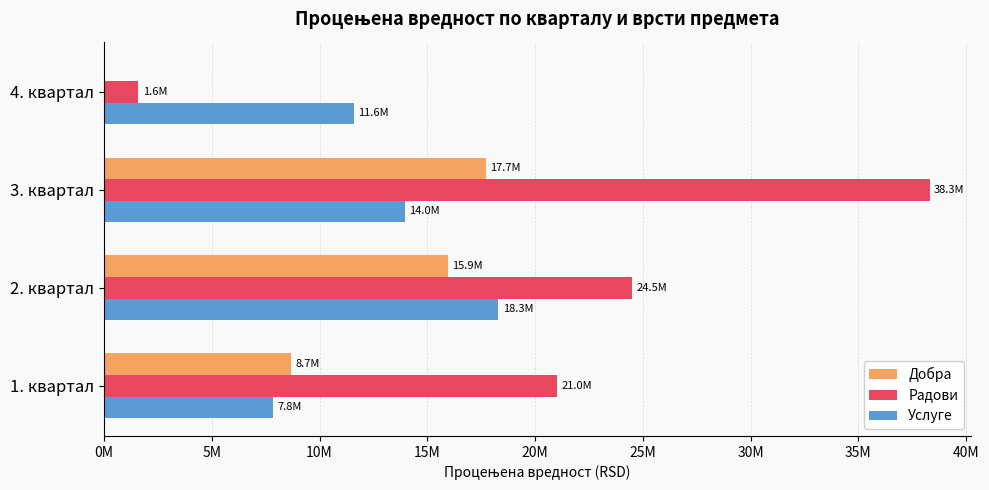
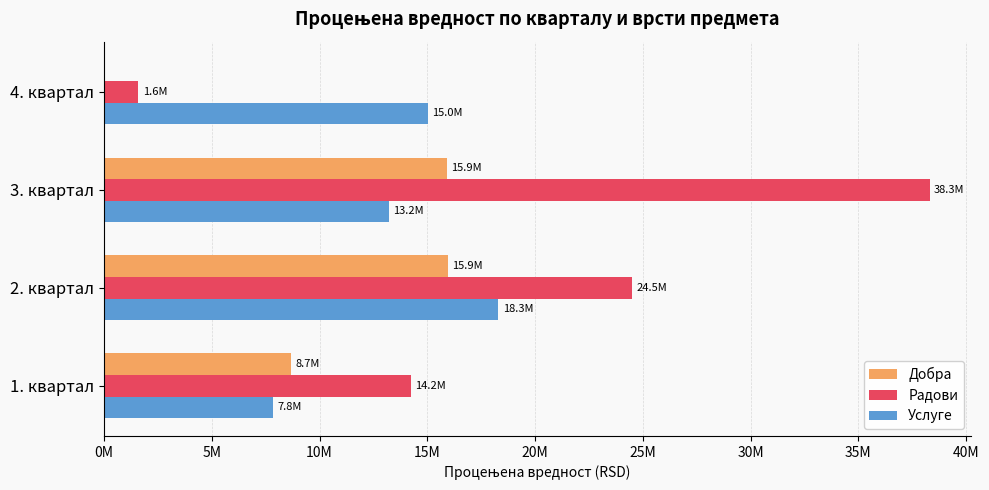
  {
    "Добра": {
-     "3. квартал": "17.7M",
+     "3. квартал": "15.9M",
      "2. квартал": "15.9M",
      "1. квартал": "8.7M"
    },
    "Радови": {
      "4. квартал": "1.6M",
      "3. квартал": "38.3M",
      "2. квартал": "24.5M",
-     "1. квартал": "21.0M"
+     "1. квартал": "14.2M"
    },
    "Услуге": {
-     "4. квартал": "11.6M",
-     "3. квартал": "14.0M",
+     "4. квартал": "15.0M",
+     "3. квартал": "13.2M",
      "2. квартал": "18.3M",
      "1. квартал": "7.8M"
    }
  }
